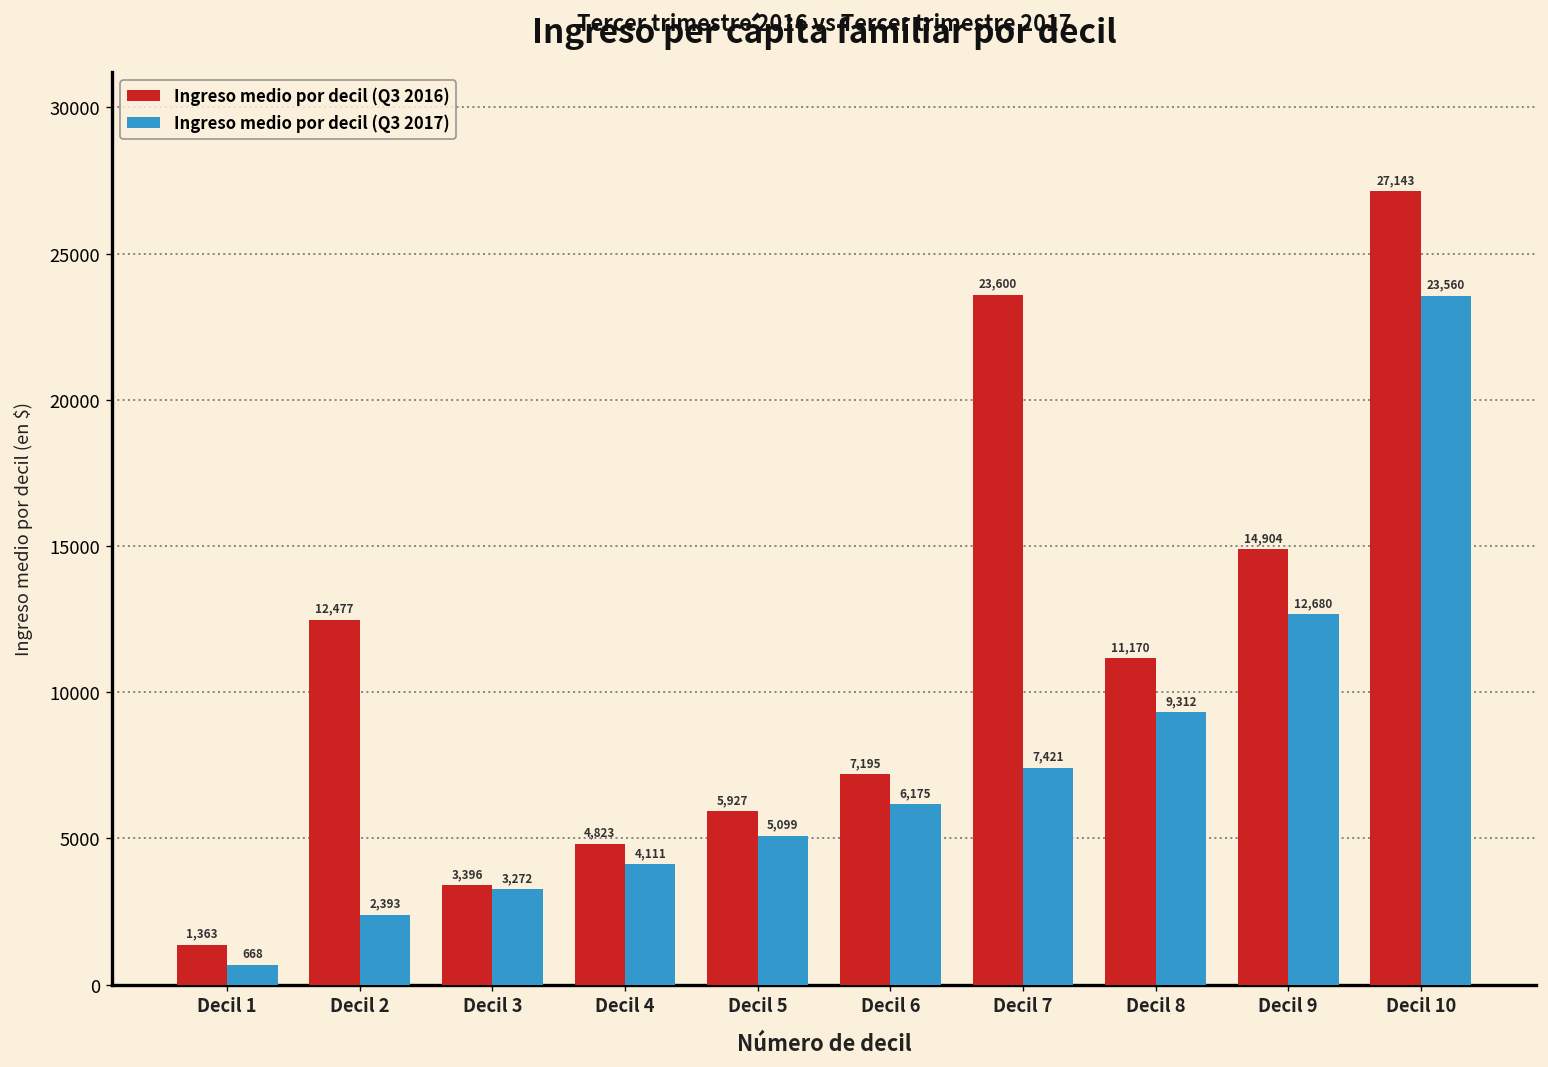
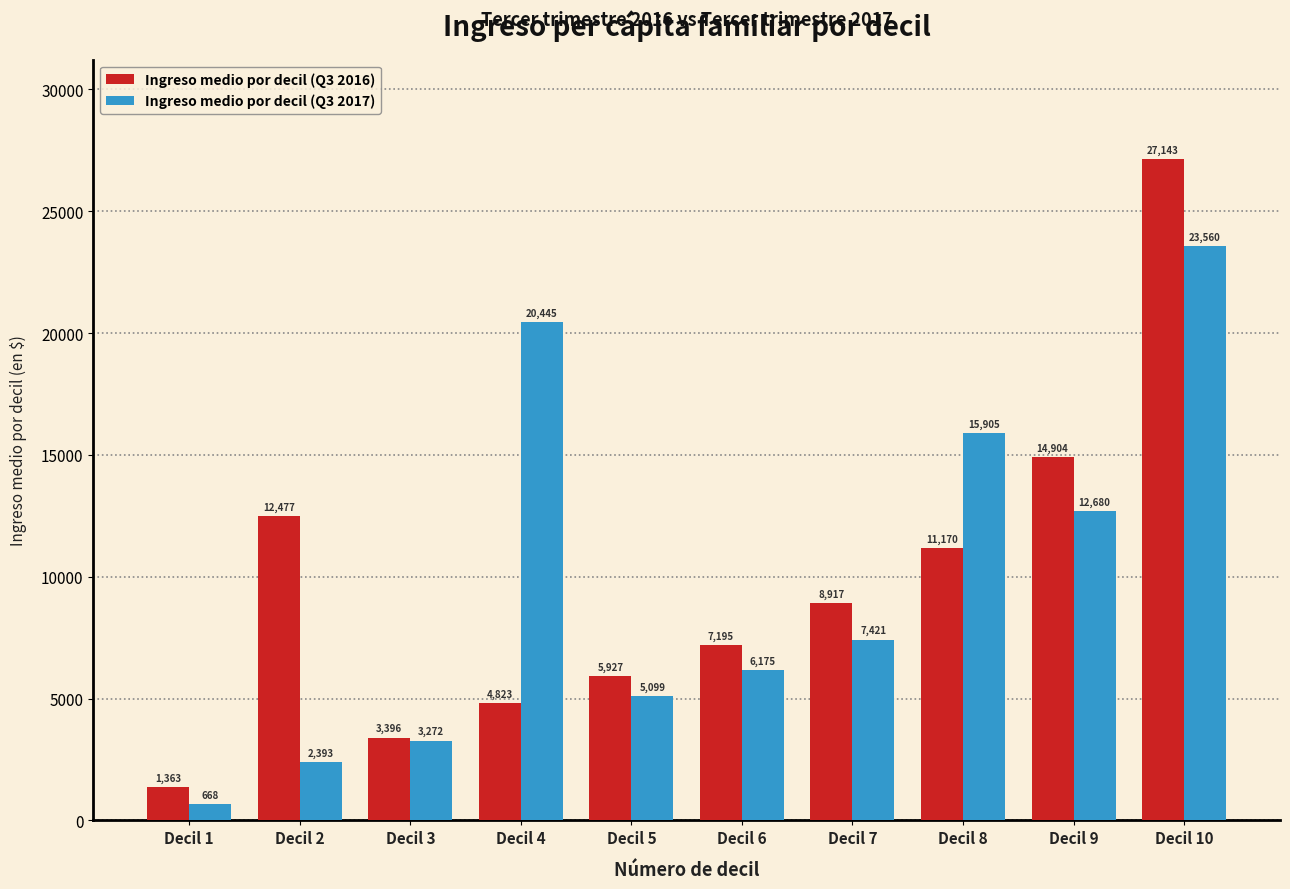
  {
    "Ingreso medio por decil (Q3 2016)": {
      "Decil 1": "1,363",
      "Decil 2": "12,477",
      "Decil 3": "3,396",
      "Decil 4": "4,823",
      "Decil 5": "5,927",
      "Decil 6": "7,195",
-     "Decil 7": "23,600",
+     "Decil 7": "8,917",
      "Decil 8": "11,170",
      "Decil 9": "14,904",
      "Decil 10": "27,143"
    },
    "Ingreso medio por decil (Q3 2017)": {
      "Decil 1": "668",
      "Decil 2": "2,393",
      "Decil 3": "3,272",
-     "Decil 4": "4,111",
+     "Decil 4": "20,445",
      "Decil 5": "5,099",
      "Decil 6": "6,175",
      "Decil 7": "7,421",
-     "Decil 8": "9,312",
+     "Decil 8": "15,905",
      "Decil 9": "12,680",
      "Decil 10": "23,560"
    }
  }
